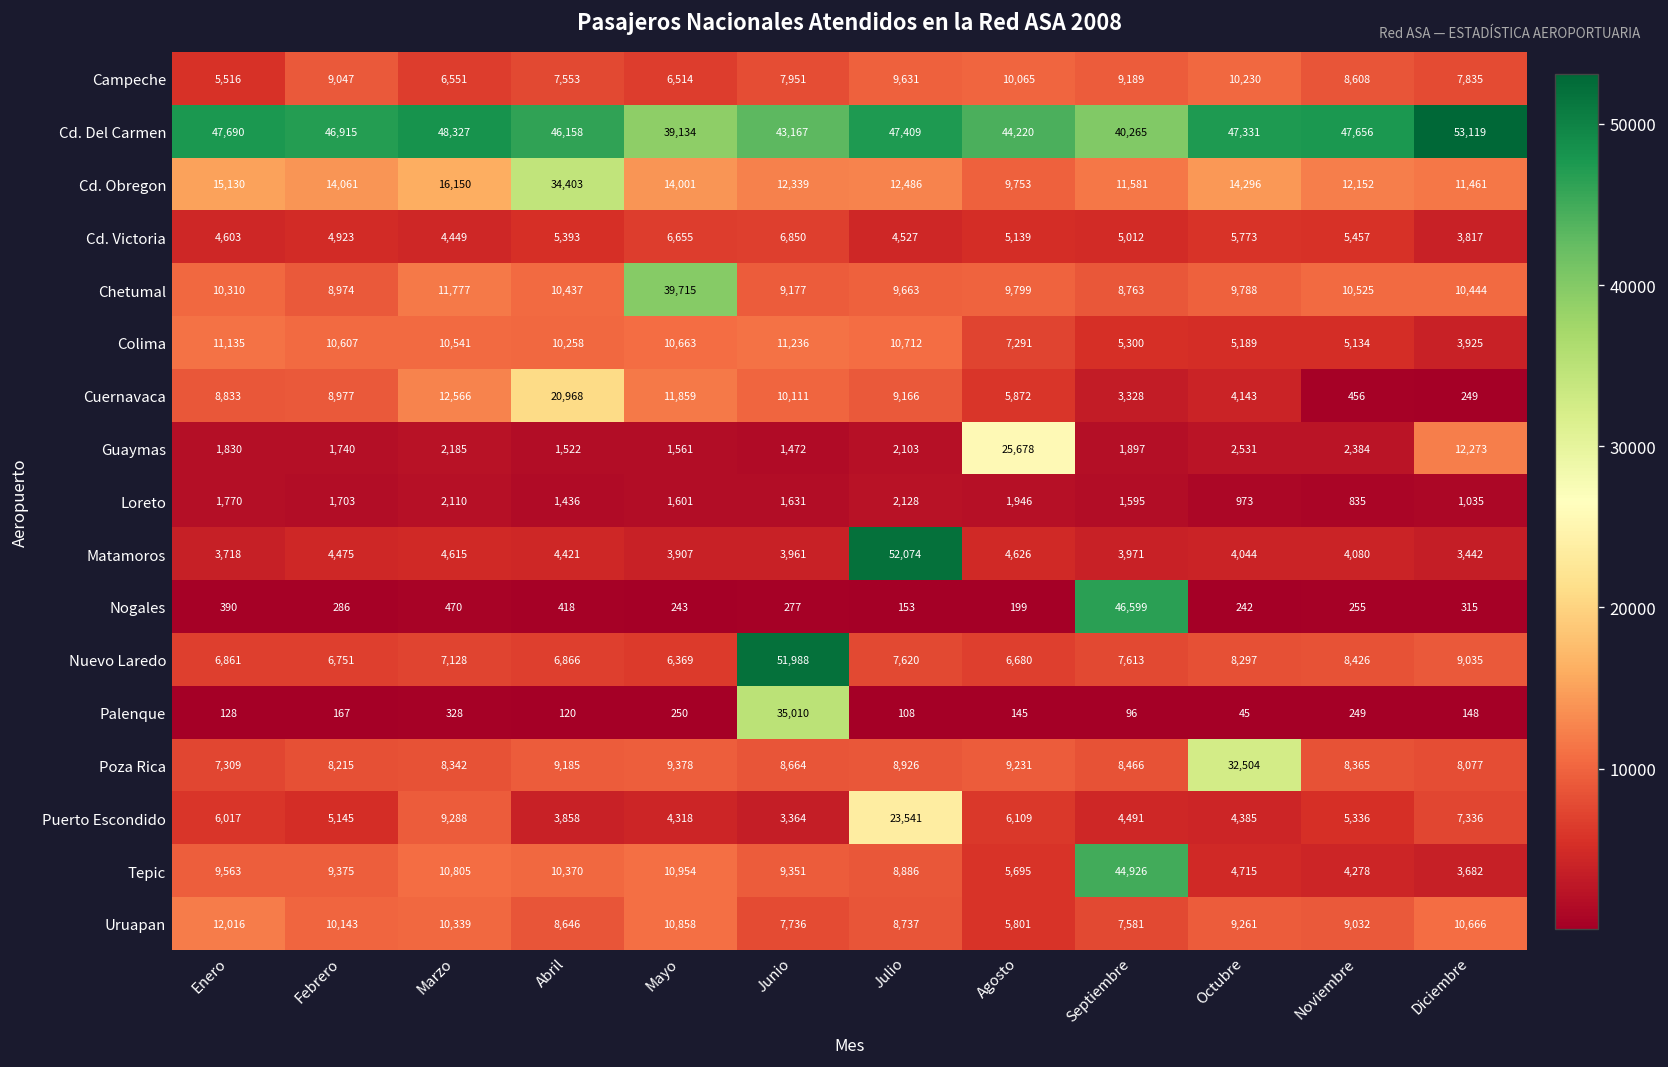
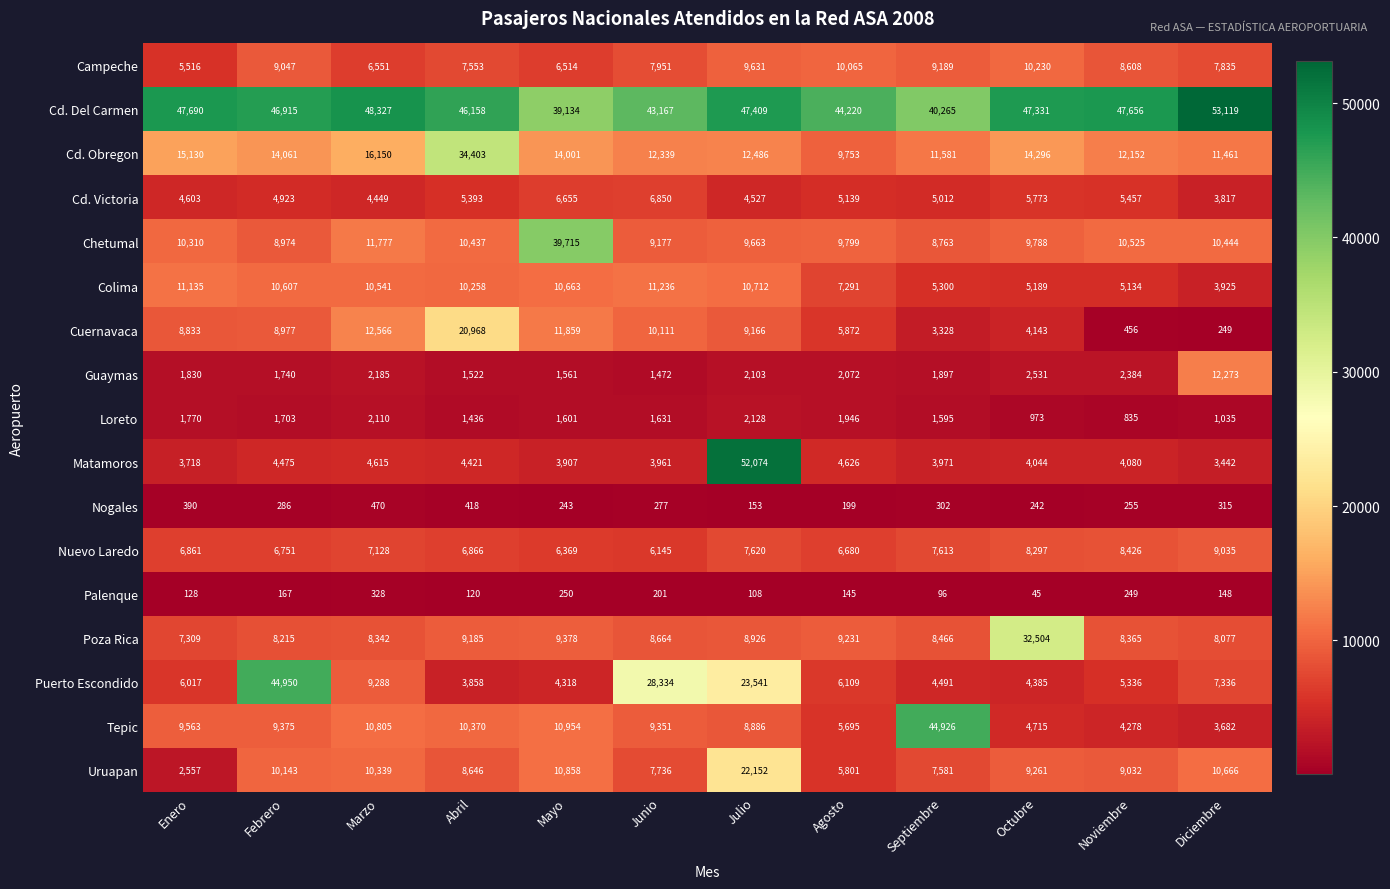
  {
    "Guaymas": {
      "Enero": "1,830",
      "Febrero": "1,740",
      "Marzo": "2,185",
      "Abril": "1,522",
      "Mayo": "1,561",
      "Junio": "1,472",
      "Julio": "2,103",
-     "Agosto": "25,678",
+     "Agosto": "2,072",
      "Septiembre": "1,897",
      "Octubre": "2,531",
      "Noviembre": "2,384",
      "Diciembre": "12,273"
    },
    "Nogales": {
      "Enero": "390",
      "Febrero": "286",
      "Marzo": "470",
      "Abril": "418",
      "Mayo": "243",
      "Junio": "277",
      "Julio": "153",
      "Agosto": "199",
-     "Septiembre": "46,599",
+     "Septiembre": "302",
      "Octubre": "242",
      "Noviembre": "255",
      "Diciembre": "315"
    },
    "Nuevo Laredo": {
      "Enero": "6,861",
      "Febrero": "6,751",
      "Marzo": "7,128",
      "Abril": "6,866",
      "Mayo": "6,369",
-     "Junio": "51,988",
+     "Junio": "6,145",
      "Julio": "7,620",
      "Agosto": "6,680",
      "Septiembre": "7,613",
      "Octubre": "8,297",
      "Noviembre": "8,426",
      "Diciembre": "9,035"
    },
    "Palenque": {
      "Enero": "128",
      "Febrero": "167",
      "Marzo": "328",
      "Abril": "120",
      "Mayo": "250",
-     "Junio": "35,010",
+     "Junio": "201",
      "Julio": "108",
      "Agosto": "145",
      "Septiembre": "96",
      "Octubre": "45",
      "Noviembre": "249",
      "Diciembre": "148"
    },
    "Puerto Escondido": {
      "Enero": "6,017",
-     "Febrero": "5,145",
+     "Febrero": "44,950",
      "Marzo": "9,288",
      "Abril": "3,858",
      "Mayo": "4,318",
-     "Junio": "3,364",
+     "Junio": "28,334",
      "Julio": "23,541",
      "Agosto": "6,109",
      "Septiembre": "4,491",
      "Octubre": "4,385",
      "Noviembre": "5,336",
      "Diciembre": "7,336"
    },
    "Uruapan": {
-     "Enero": "12,016",
+     "Enero": "2,557",
      "Febrero": "10,143",
      "Marzo": "10,339",
      "Abril": "8,646",
      "Mayo": "10,858",
      "Junio": "7,736",
-     "Julio": "8,737",
+     "Julio": "22,152",
      "Agosto": "5,801",
      "Septiembre": "7,581",
      "Octubre": "9,261",
      "Noviembre": "9,032",
      "Diciembre": "10,666"
    }
  }
